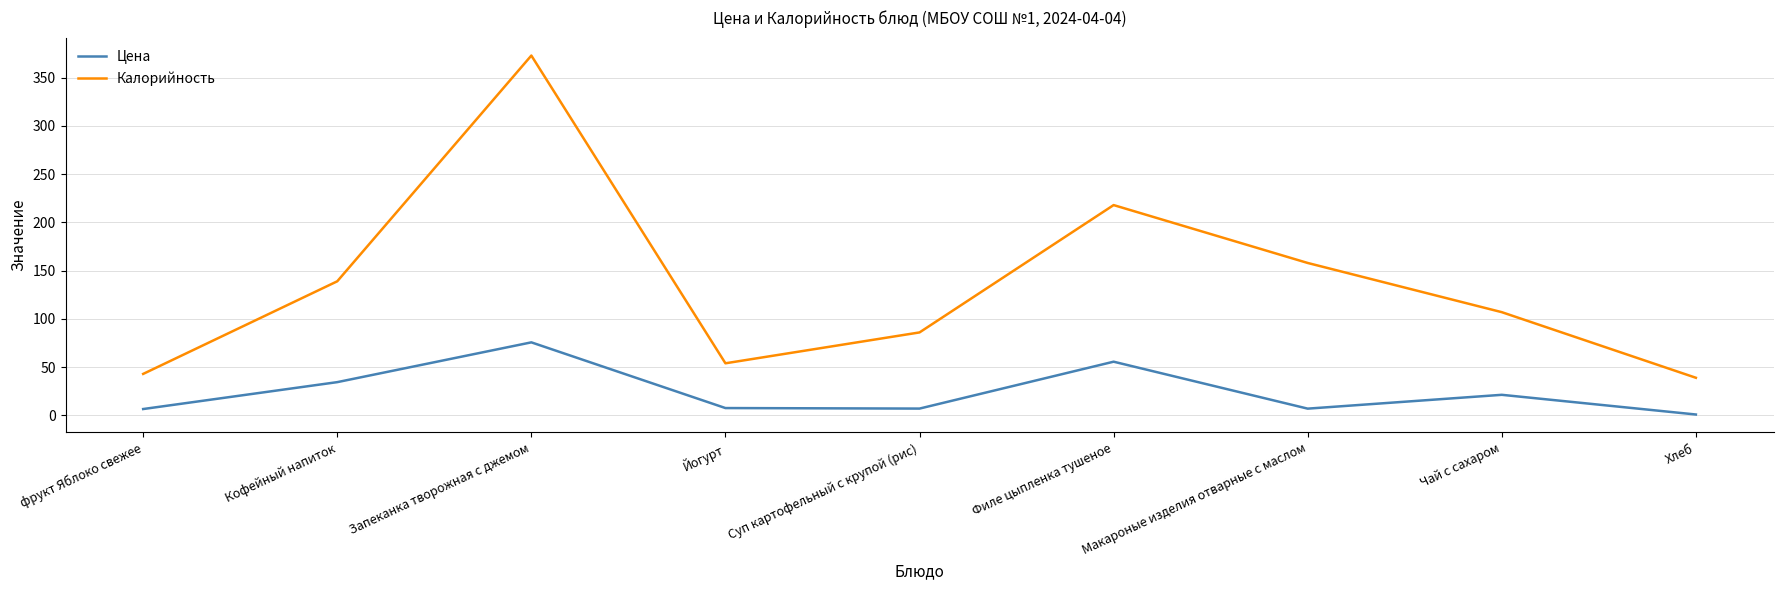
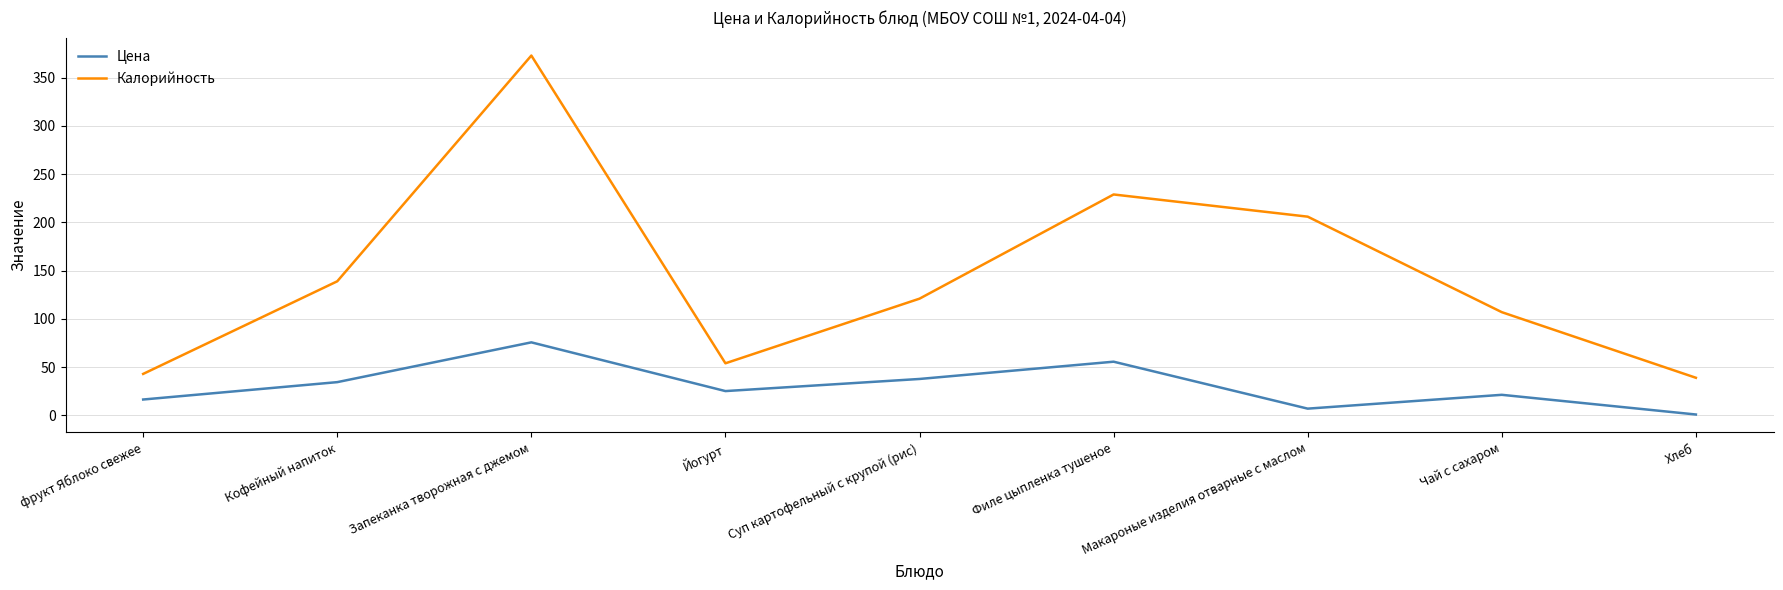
  {
    "Цена": {
-     "фрукт Яблоко свежее": 10,
+     "фрукт Яблоко свежее": 20,
      "Кофейный напиток": 30,
      "Запеканка творожная с джемом": 80,
-     "Йогурт": 10,
-     "Суп картофельный с крупой (рис)": 10,
+     "Йогурт": 30,
+     "Суп картофельный с крупой (рис)": 40,
      "Филе цыпленка тушеное": 60,
      "Макароные изделия отварные с маслом": 10,
      "Чай с сахаром": 20,
      "Хлеб": 0
    },
    "Калорийность": {
      "фрукт Яблоко свежее": 40,
      "Кофейный напиток": 140,
      "Запеканка творожная с джемом": 370,
      "Йогурт": 50,
-     "Суп картофельный с крупой (рис)": 90,
-     "Филе цыпленка тушеное": 220,
-     "Макароные изделия отварные с маслом": 160,
+     "Суп картофельный с крупой (рис)": 120,
+     "Филе цыпленка тушеное": 230,
+     "Макароные изделия отварные с маслом": 210,
      "Чай с сахаром": 110,
      "Хлеб": 40
    }
  }
